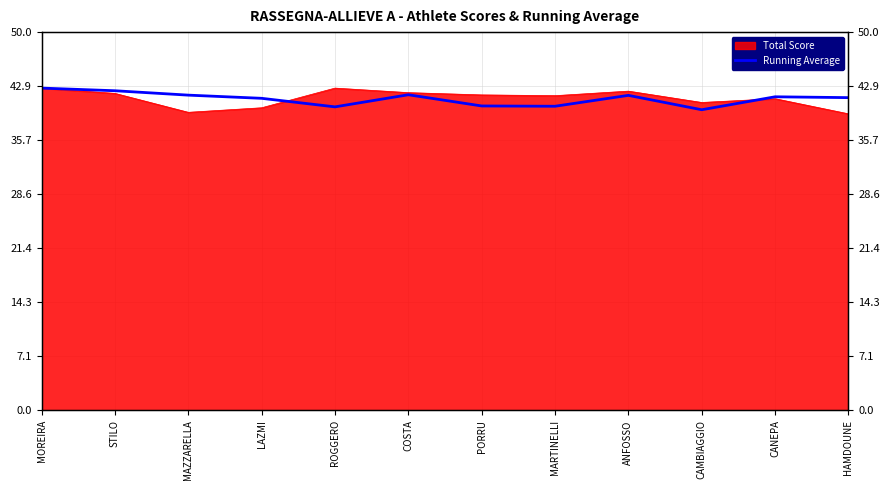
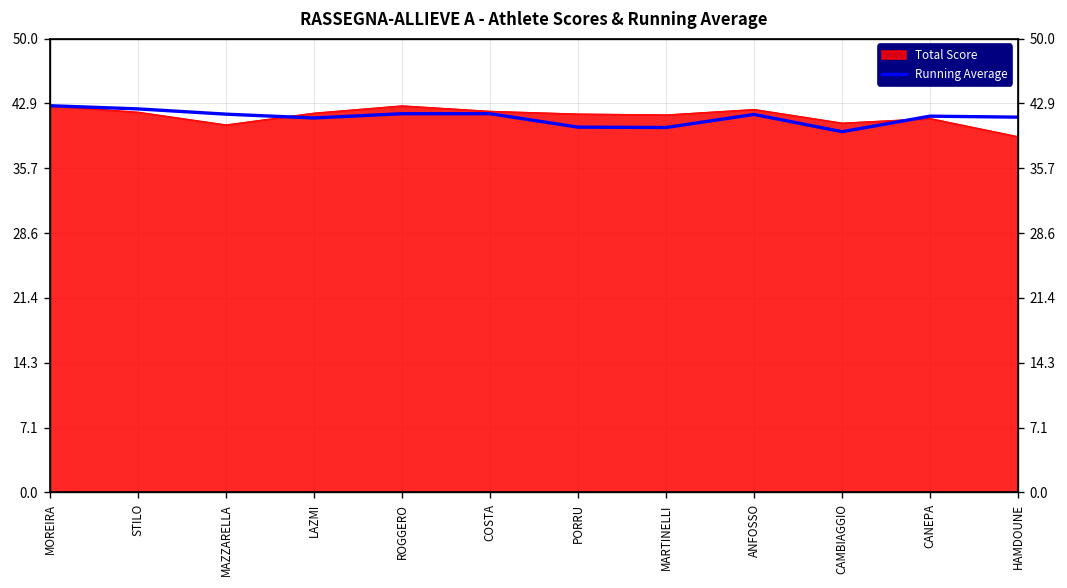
  {
    "Total Score": {
      "STILO": 42,
-     "MAZZARELLA": 39,
-     "LAZMI": 40,
+     "MAZZARELLA": 41,
+     "LAZMI": 42,
      "ROGGERO": 43,
      "PORRU": 42,
      "MARTINELLI": 42,
      "ANFOSSO": 42,
      "CAMBIAGGIO": 41,
      "HAMDOUNE": 39
    },
    "Running Average": {
      "STILO": 42,
      "MAZZARELLA": 42,
      "LAZMI": 41,
-     "ROGGERO": 40,
+     "ROGGERO": 42,
      "PORRU": 40,
      "MARTINELLI": 40,
      "ANFOSSO": 42,
      "CAMBIAGGIO": 40,
      "HAMDOUNE": 41
    }
  }
